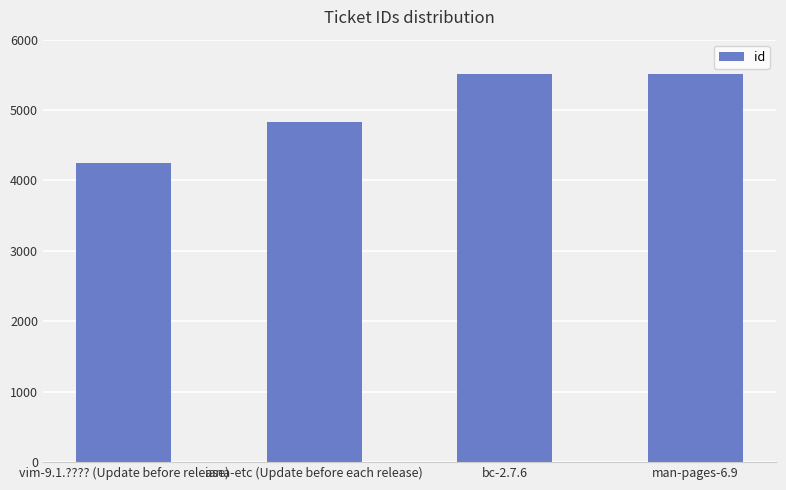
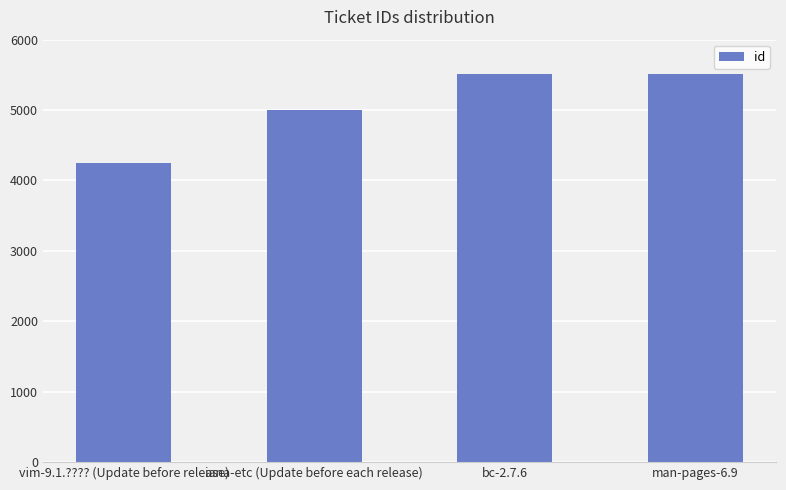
  {
    "vim-9.1.???? (Update before release)": 4200,
-   "iana-etc (Update before each release)": 4800,
+   "iana-etc (Update before each release)": 5000,
    "bc-2.7.6": 5500,
    "man-pages-6.9": 5500
  }
